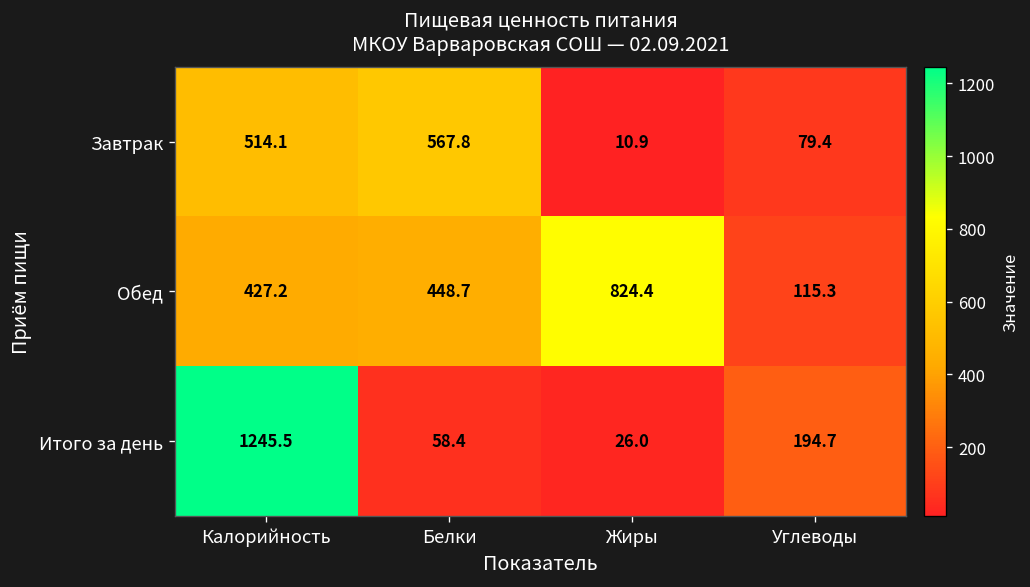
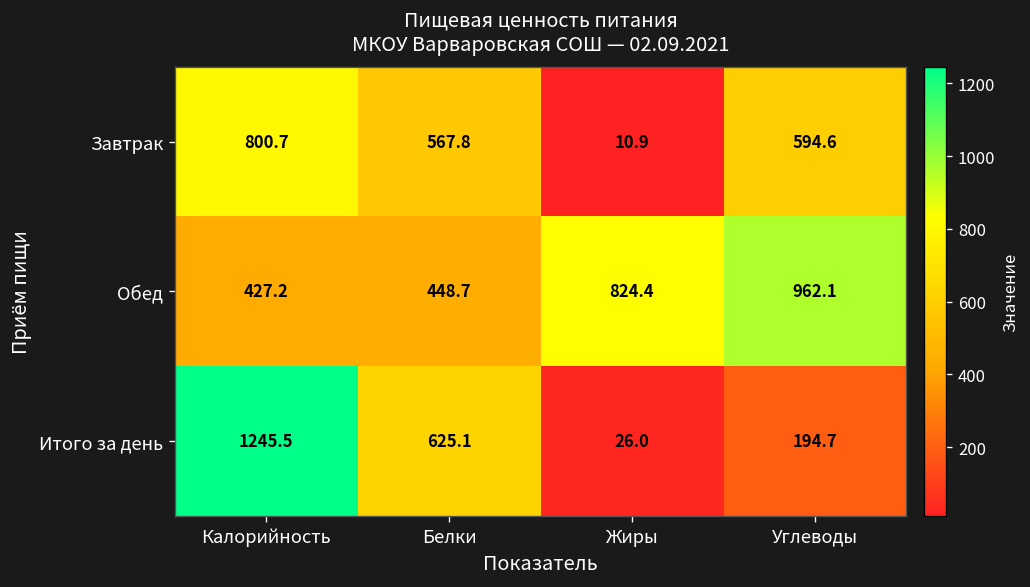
  {
    "Завтрак": {
-     "Калорийность": 514.1,
+     "Калорийность": 800.7,
      "Белки": 567.8,
      "Жиры": 10.9,
-     "Углеводы": 79.4
+     "Углеводы": 594.6
    },
    "Обед": {
      "Калорийность": 427.2,
      "Белки": 448.7,
      "Жиры": 824.4,
-     "Углеводы": 115.3
+     "Углеводы": 962.1
    },
    "Итого за день": {
      "Калорийность": 1245.5,
-     "Белки": 58.4,
+     "Белки": 625.1,
      "Жиры": 26.0,
      "Углеводы": 194.7
    }
  }
